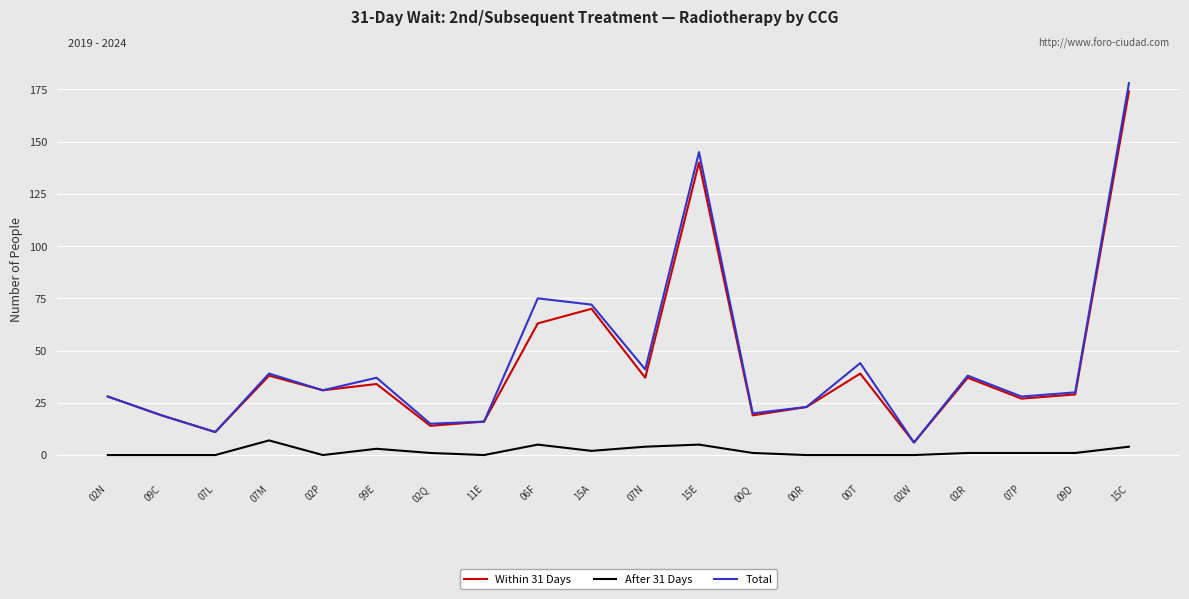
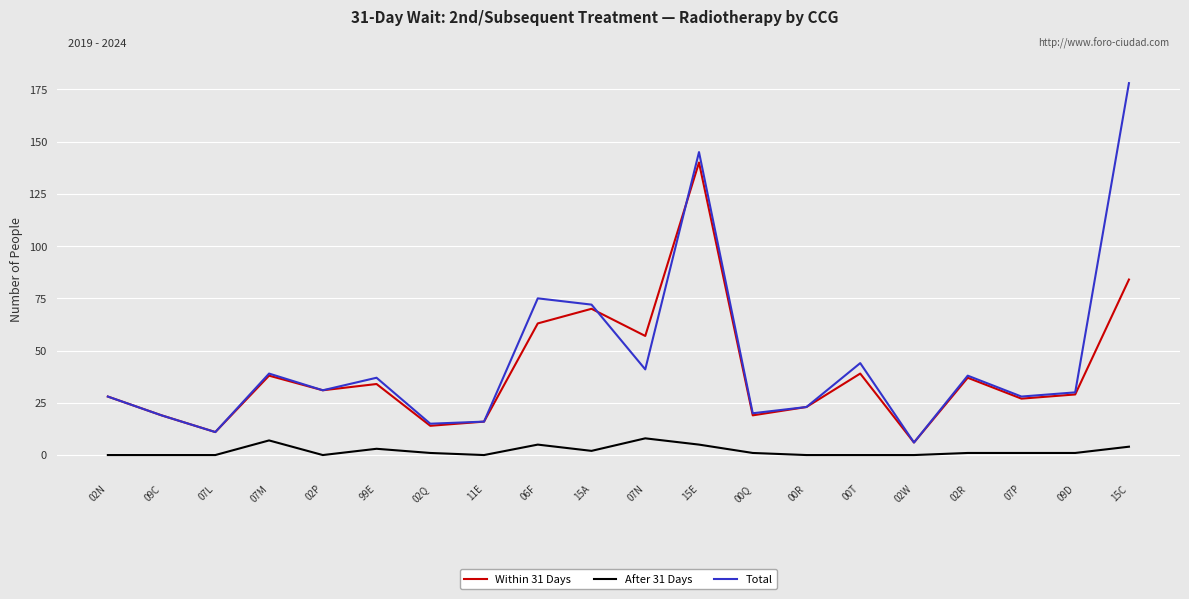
  {
    "Within 31 Days": {
      "99E": 34,
      "06F": 63,
      "15A": 70,
-     "07N": 37,
+     "07N": 57,
      "15E": 140,
      "00T": 39,
-     "15C": 174
+     "15C": 84
    },
    "After 31 Days": {
      "02N": 0,
      "09C": 0,
      "07L": 0,
      "07M": 7,
      "02P": 0,
      "99E": 3,
      "02Q": 1,
      "11E": 0,
      "06F": 5,
      "15A": 2,
-     "07N": 4,
+     "07N": 8,
      "15E": 5,
      "00Q": 1,
      "00R": 0,
      "00T": 0,
      "02W": 0,
      "02R": 1,
      "07P": 1,
      "09D": 1,
      "15C": 4
    },
    "Total": {
      "99E": 37,
      "06F": 75,
      "15A": 72,
      "07N": 41,
      "15E": 145,
      "00T": 44,
      "15C": 178
    }
  }
